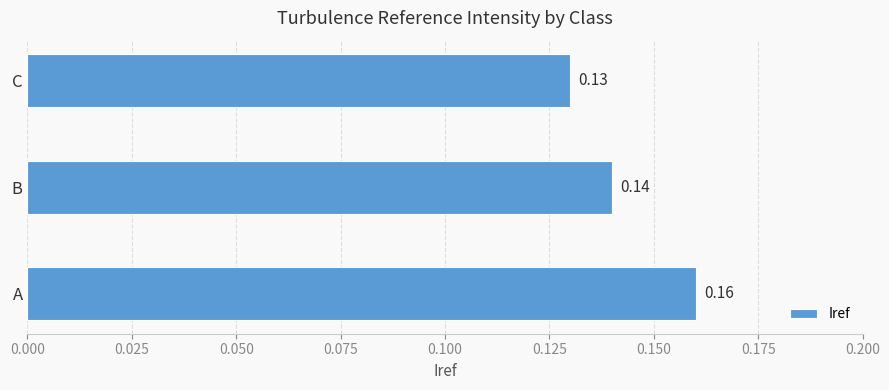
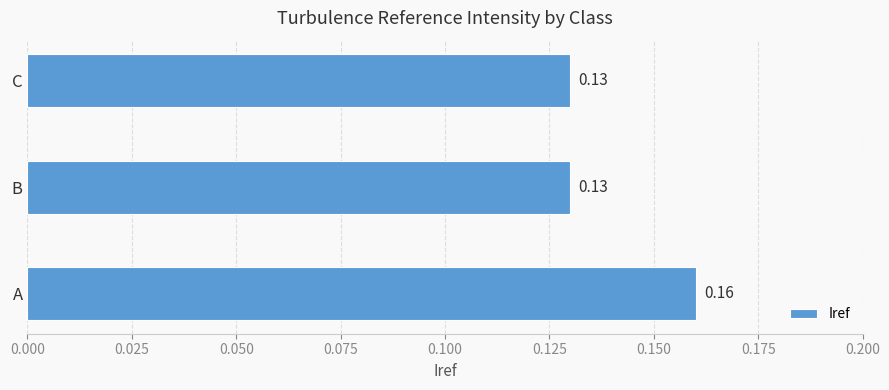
  {
    "C": 0.13,
-   "B": 0.14,
+   "B": 0.13,
    "A": 0.16
  }
